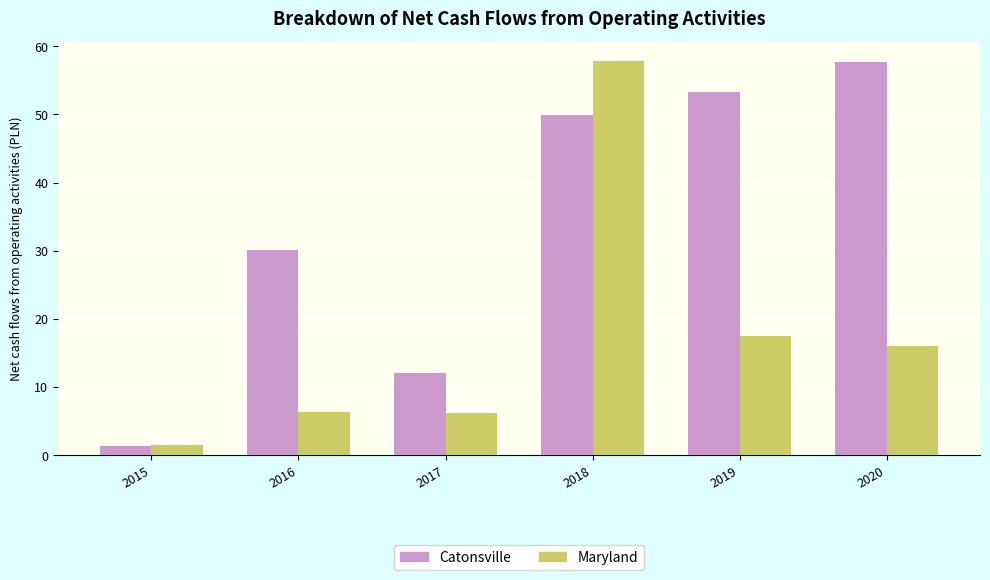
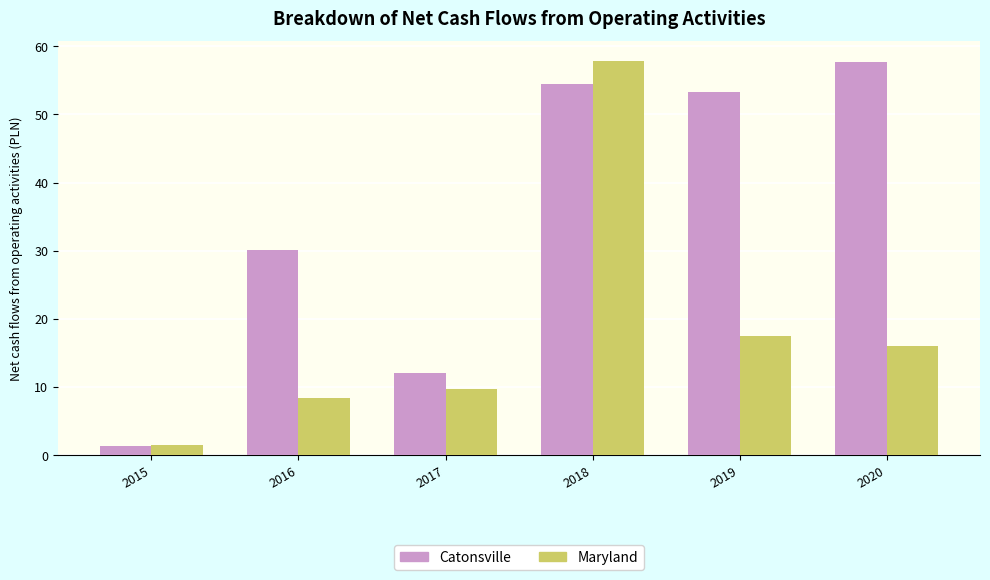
  {
    "Catonsville": {
      "2015": 1,
      "2016": 30,
      "2017": 12,
-     "2018": 50,
+     "2018": 55,
      "2019": 53,
      "2020": 58
    },
    "Maryland": {
      "2015": 1,
-     "2016": 6,
-     "2017": 6,
+     "2016": 8,
+     "2017": 10,
      "2018": 58,
      "2019": 18,
      "2020": 16
    }
  }
